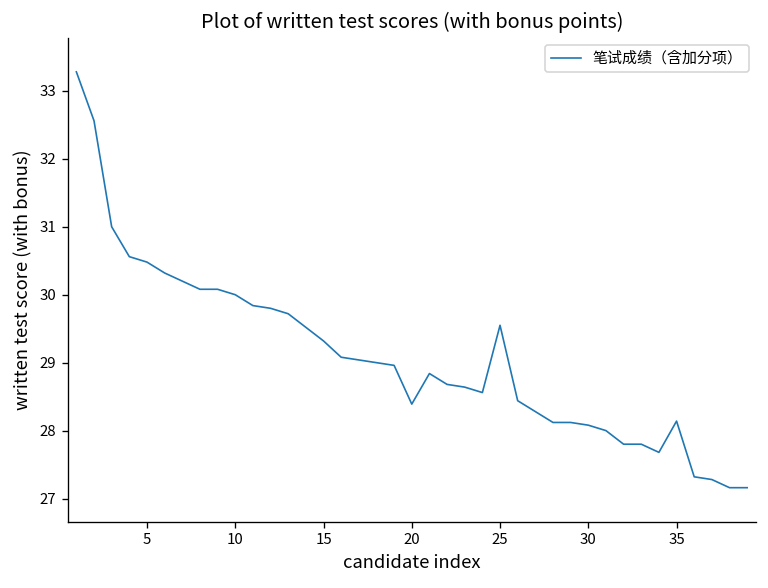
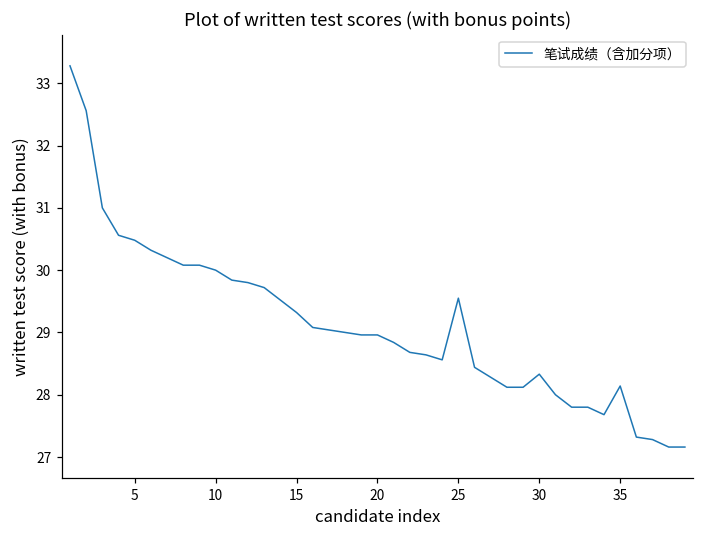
  {
    "5": 30.5,
    "10": 30.0,
    "15": 29.3,
-   "20": 28.4,
+   "20": 29.0,
    "25": 29.6,
-   "30": 28.1,
+   "30": 28.3,
    "35": 28.1
  }
